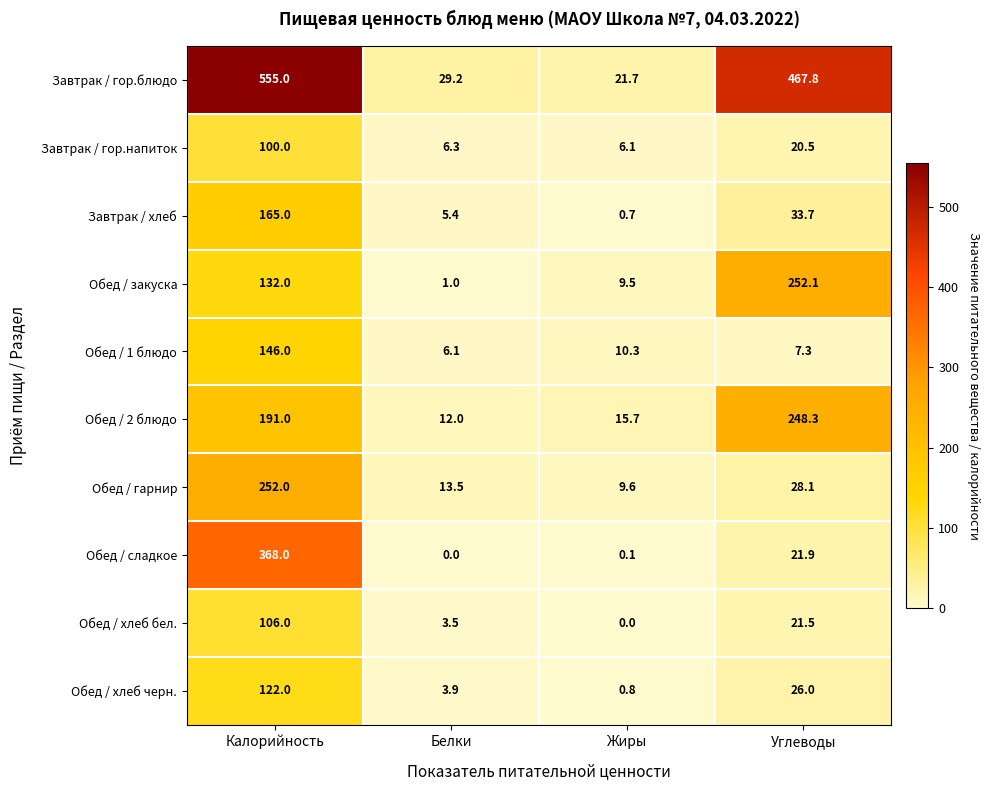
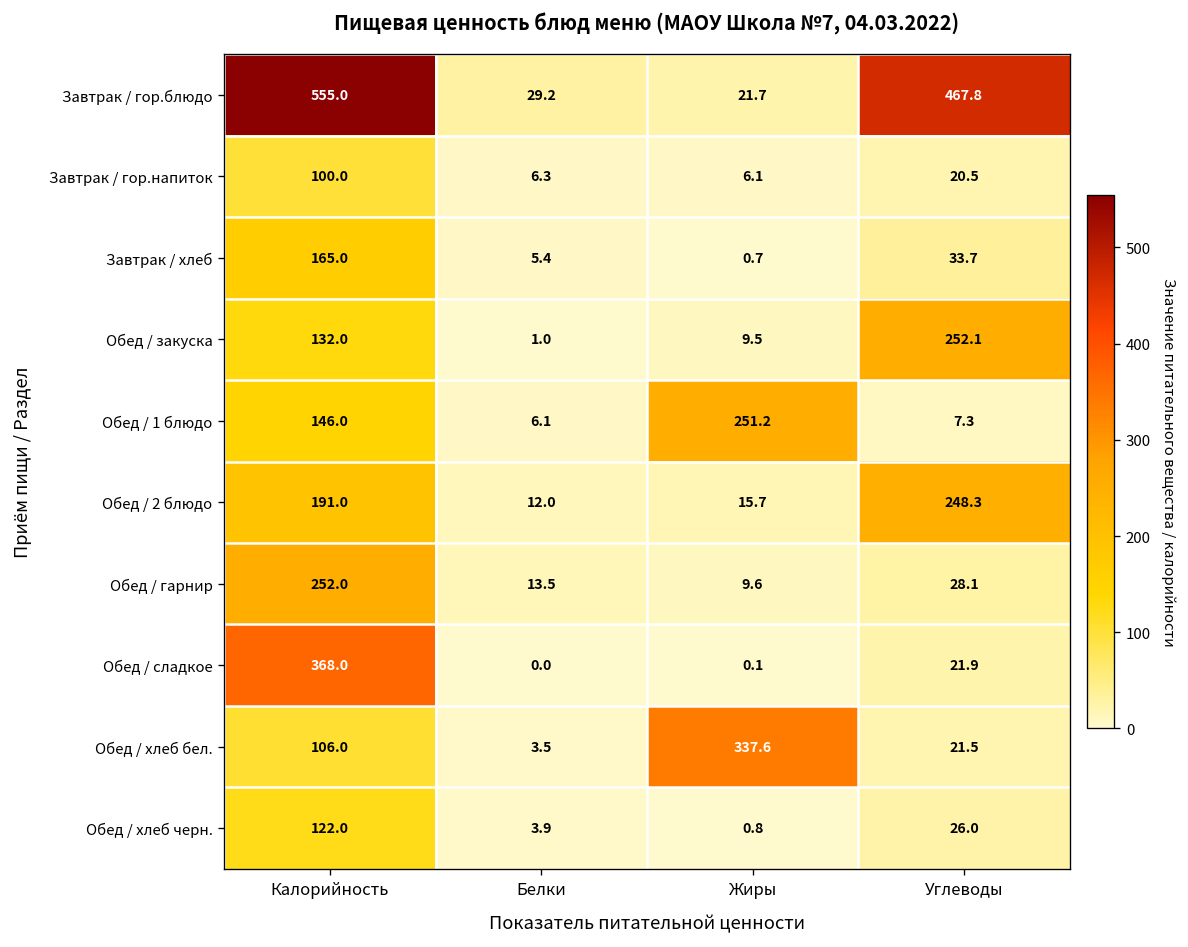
  {
    "Завтрак / гор.блюдо": {
      "Калорийность": 555.0,
      "Белки": 29.2,
      "Жиры": 21.7,
      "Углеводы": 467.8
    },
    "Завтрак / гор.напиток": {
      "Калорийность": 100.0,
      "Белки": 6.3,
      "Жиры": 6.1,
      "Углеводы": 20.5
    },
    "Завтрак / хлеб": {
      "Калорийность": 165.0,
      "Белки": 5.4,
      "Жиры": 0.7,
      "Углеводы": 33.7
    },
    "Обед / закуска": {
      "Калорийность": 132.0,
      "Белки": 1.0,
      "Жиры": 9.5,
      "Углеводы": 252.1
    },
    "Обед / 1 блюдо": {
      "Калорийность": 146.0,
      "Белки": 6.1,
-     "Жиры": 10.3,
+     "Жиры": 251.2,
      "Углеводы": 7.3
    },
    "Обед / 2 блюдо": {
      "Калорийность": 191.0,
      "Белки": 12.0,
      "Жиры": 15.7,
      "Углеводы": 248.3
    },
    "Обед / гарнир": {
      "Калорийность": 252.0,
      "Белки": 13.5,
      "Жиры": 9.6,
      "Углеводы": 28.1
    },
    "Обед / сладкое": {
      "Калорийность": 368.0,
      "Белки": 0.0,
      "Жиры": 0.1,
      "Углеводы": 21.9
    },
    "Обед / хлеб бел.": {
      "Калорийность": 106.0,
      "Белки": 3.5,
-     "Жиры": 0.0,
+     "Жиры": 337.6,
      "Углеводы": 21.5
    },
    "Обед / хлеб черн.": {
      "Калорийность": 122.0,
      "Белки": 3.9,
      "Жиры": 0.8,
      "Углеводы": 26.0
    }
  }
